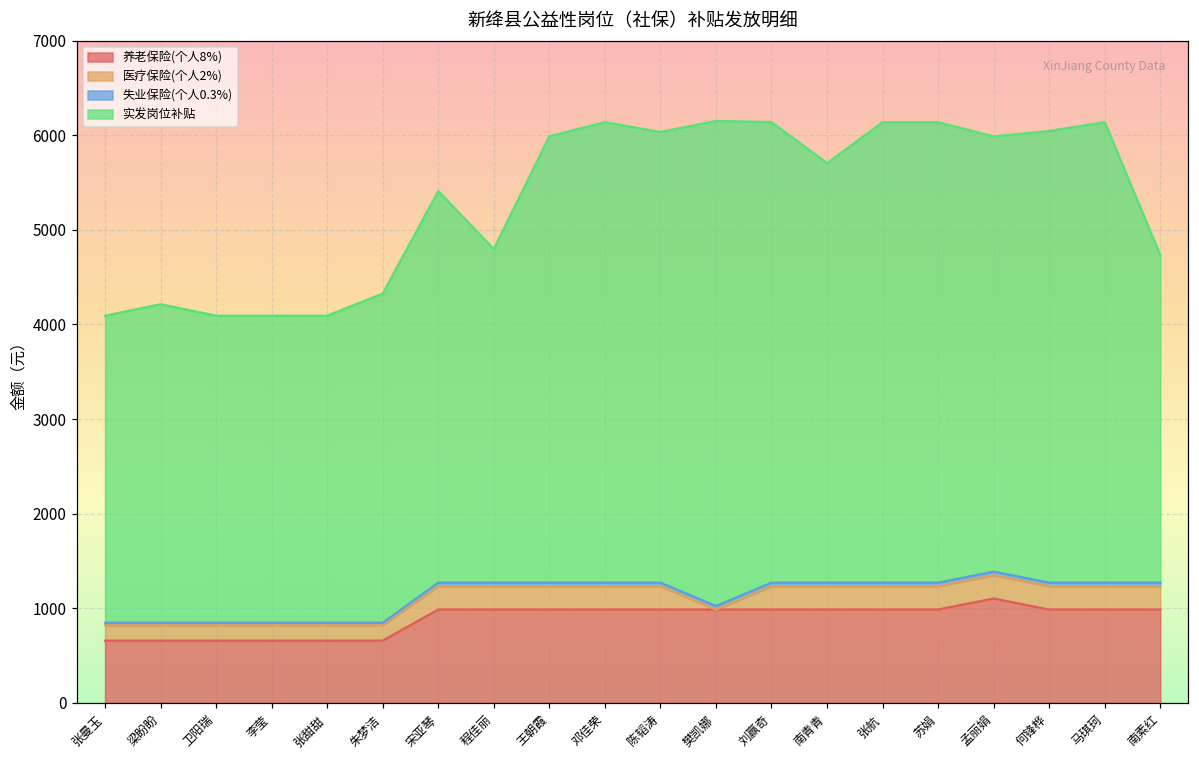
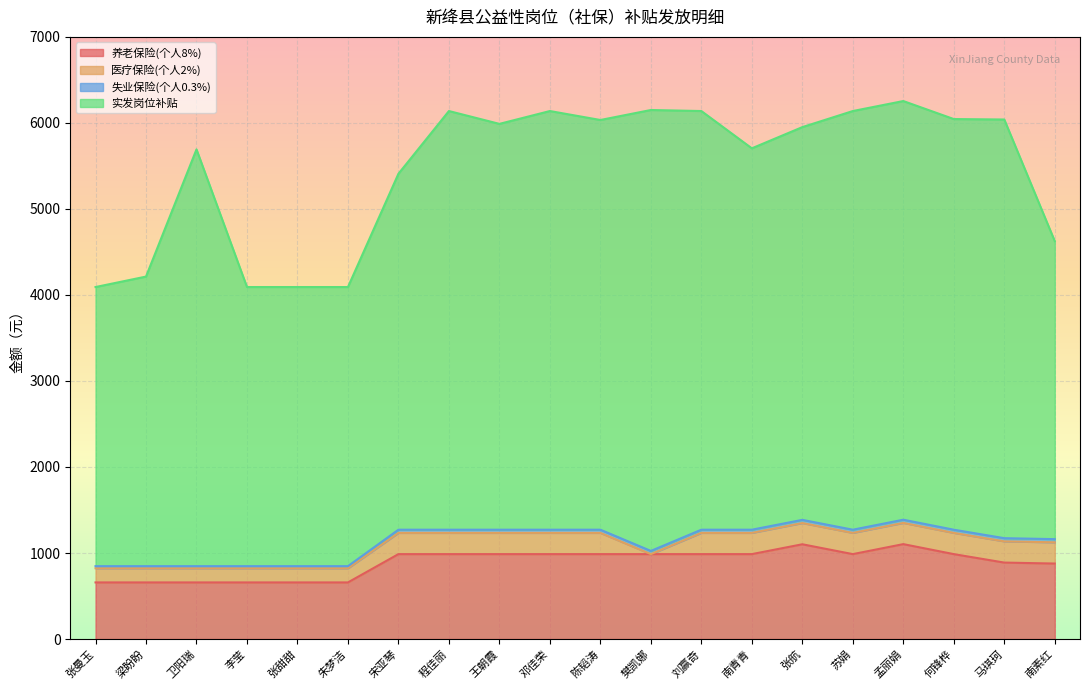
  {
    "养老保险(个人8%)": {
      "张曼玉": 700,
      "梁盼盼": 700,
      "卫阳瑞": 700,
      "李莹": 700,
      "张甜甜": 700,
      "朱梦洁": 700,
      "宋亚琴": 1000,
      "程佳丽": 1000,
      "王朝霞": 1000,
      "邓佳荣": 1000,
      "陈韬涛": 1000,
      "刘赢奇": 1000,
      "南青青": 1000,
-     "张航": 1000,
+     "张航": 1100,
      "苏娟": 1000,
      "孟丽娟": 1100,
      "何锋桦": 1000,
-     "马琪珂": 1000,
-     "南素红": 1000
+     "马琪珂": 900,
+     "南素红": 900
    },
    "医疗保险(个人2%)": {
      "宋亚琴": 200,
      "程佳丽": 200,
      "王朝霞": 200,
      "邓佳荣": 200,
      "陈韬涛": 200,
      "刘赢奇": 200,
      "南青青": 200,
      "张航": 200,
      "苏娟": 200,
      "孟丽娟": 200,
      "何锋桦": 200,
      "马琪珂": 200,
      "南素红": 200
    },
    "失业保险(个人0.3%)": {
      "宋亚琴": 0,
      "程佳丽": 0,
      "王朝霞": 0,
      "邓佳荣": 0,
      "陈韬涛": 0,
      "樊凯娜": 0,
      "刘赢奇": 0,
      "南青青": 0,
      "张航": 0,
      "苏娟": 0,
      "孟丽娟": 0,
      "何锋桦": 0,
      "马琪珂": 0,
      "南素红": 0
    },
    "实发岗位补贴": {
      "张曼玉": 3200,
      "梁盼盼": 3400,
-     "卫阳瑞": 3200,
+     "卫阳瑞": 4800,
      "李莹": 3200,
      "张甜甜": 3200,
-     "朱梦洁": 3500,
+     "朱梦洁": 3200,
      "宋亚琴": 4100,
-     "程佳丽": 3500,
+     "程佳丽": 4900,
      "王朝霞": 4700,
      "邓佳荣": 4900,
      "陈韬涛": 4800,
      "樊凯娜": 5100,
      "刘赢奇": 4900,
      "南青青": 4400,
-     "张航": 4900,
+     "张航": 4600,
      "苏娟": 4900,
-     "孟丽娟": 4600,
+     "孟丽娟": 4900,
      "何锋桦": 4800,
      "马琪珂": 4900,
      "南素红": 3500
    }
  }
